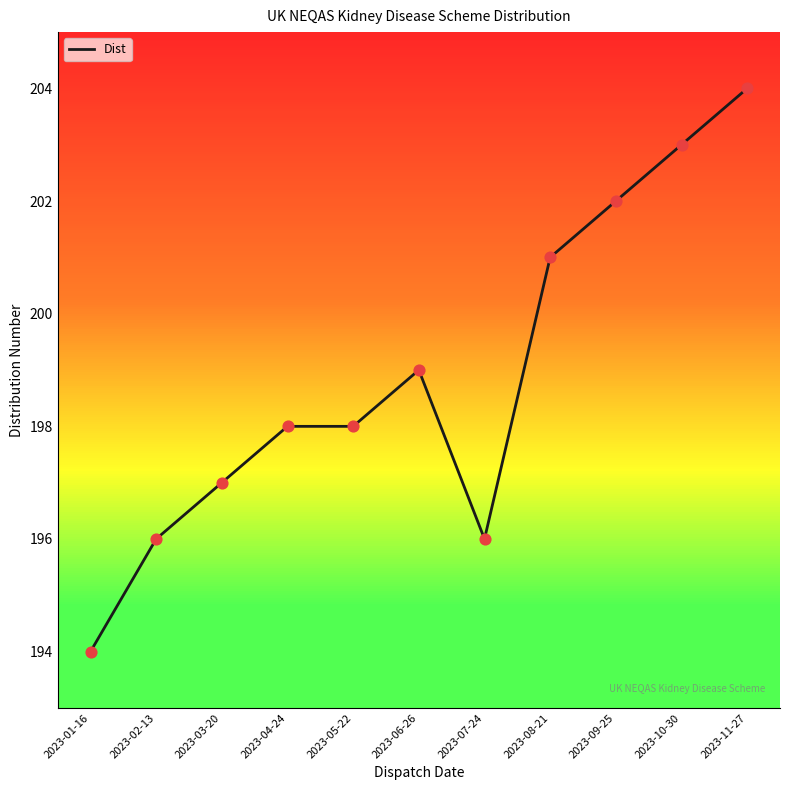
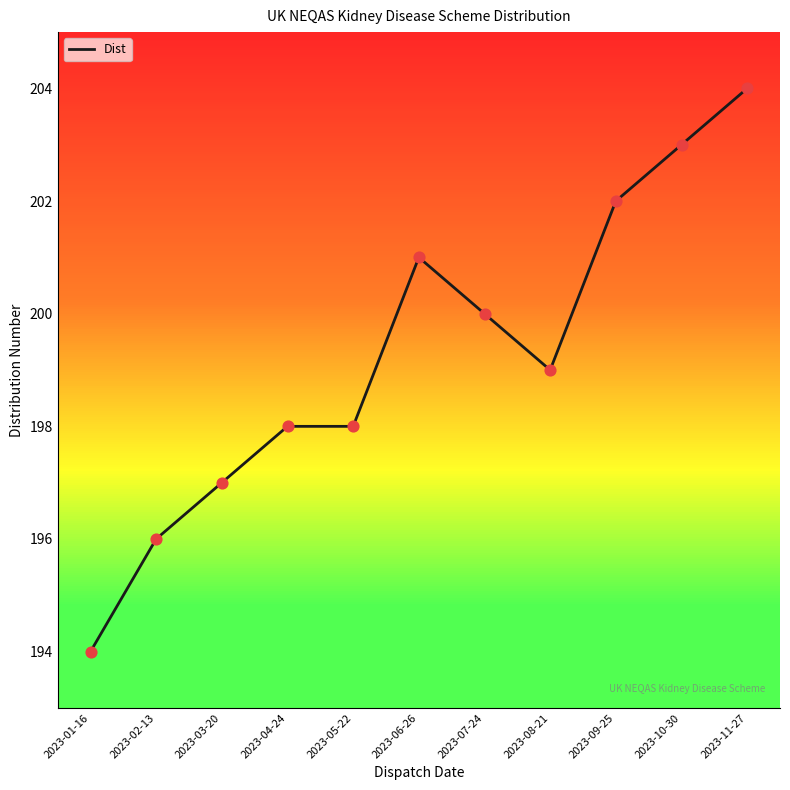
  {
    "2023-01-16": 194,
    "2023-02-13": 196,
    "2023-03-20": 197,
    "2023-04-24": 198,
    "2023-05-22": 198,
-   "2023-06-26": 199,
-   "2023-07-24": 196,
-   "2023-08-21": 201,
+   "2023-06-26": 201,
+   "2023-07-24": 200,
+   "2023-08-21": 199,
    "2023-09-25": 202,
    "2023-10-30": 203,
    "2023-11-27": 204
  }
